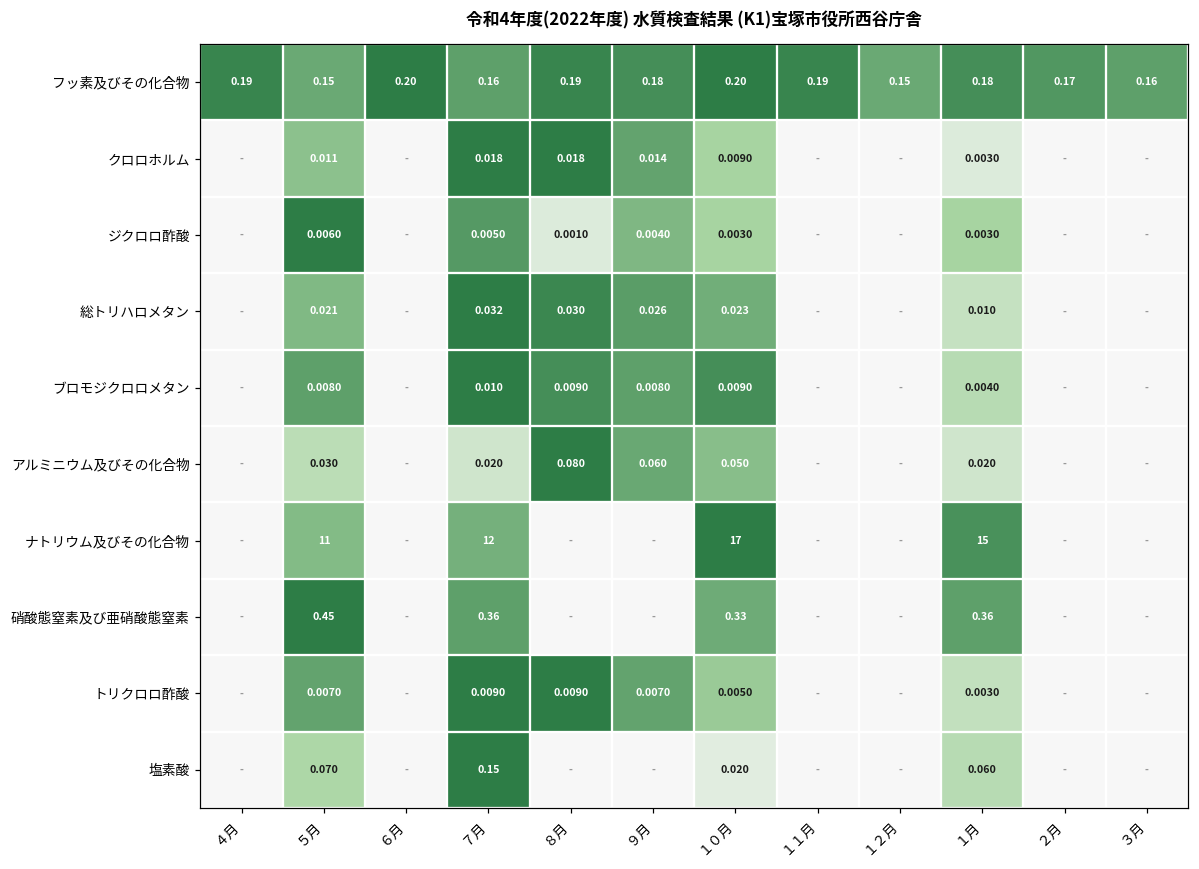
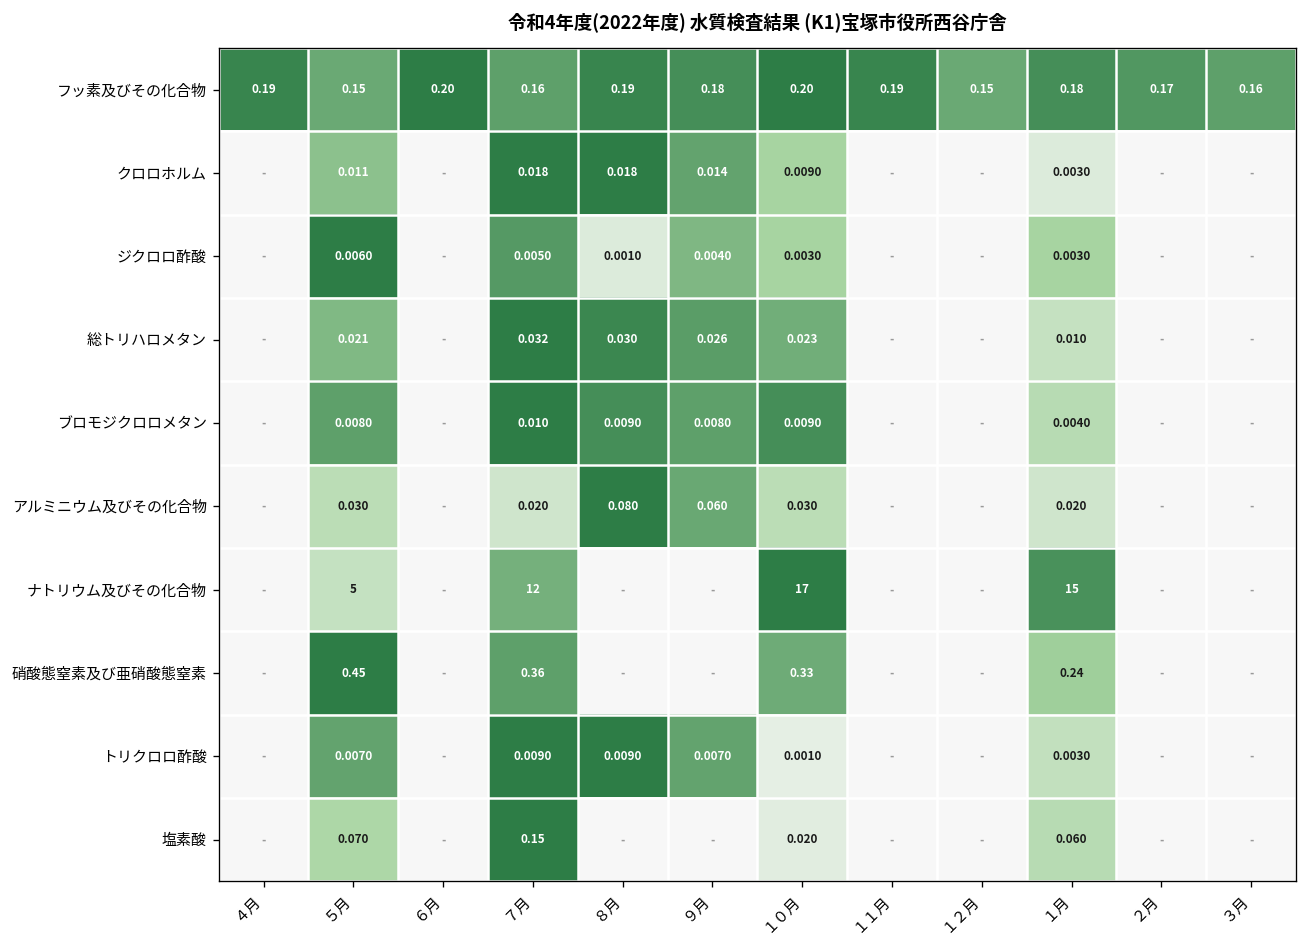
  {
    "フッ素及びその化合物": {
      "４月": 0.19,
      "５月": 0.15,
      "６月": 0.20,
      "７月": 0.16,
      "８月": 0.19,
      "９月": 0.18,
      "１０月": 0.20,
      "１１月": 0.19,
      "１２月": 0.15,
      "１月": 0.18,
      "２月": 0.17,
      "３月": 0.16
    },
    "クロロホルム": {
      "５月": 0.011,
      "７月": 0.018,
      "８月": 0.018,
      "９月": 0.014,
      "１０月": 0.0090,
      "１月": 0.0030
    },
    "ジクロロ酢酸": {
      "５月": 0.0060,
      "７月": 0.0050,
      "８月": 0.0010,
      "９月": 0.0040,
      "１０月": 0.0030,
      "１月": 0.0030
    },
    "総トリハロメタン": {
      "５月": 0.021,
      "７月": 0.032,
      "８月": 0.030,
      "９月": 0.026,
      "１０月": 0.023,
      "１月": 0.010
    },
    "ブロモジクロロメタン": {
      "５月": 0.0080,
      "７月": 0.010,
      "８月": 0.0090,
      "９月": 0.0080,
      "１０月": 0.0090,
      "１月": 0.0040
    },
    "アルミニウム及びその化合物": {
      "５月": 0.030,
      "７月": 0.020,
      "８月": 0.080,
      "９月": 0.060,
-     "１０月": 0.050,
+     "１０月": 0.030,
      "１月": 0.020
    },
    "ナトリウム及びその化合物": {
-     "５月": 11,
+     "５月": 5,
      "７月": 12,
      "１０月": 17,
      "１月": 15
    },
    "硝酸態窒素及び亜硝酸態窒素": {
      "５月": 0.45,
      "７月": 0.36,
      "１０月": 0.33,
-     "１月": 0.36
+     "１月": 0.24
    },
    "トリクロロ酢酸": {
      "５月": 0.0070,
      "７月": 0.0090,
      "８月": 0.0090,
      "９月": 0.0070,
-     "１０月": 0.0050,
+     "１０月": 0.0010,
      "１月": 0.0030
    },
    "塩素酸": {
      "５月": 0.070,
      "７月": 0.15,
      "１０月": 0.020,
      "１月": 0.060
    }
  }
